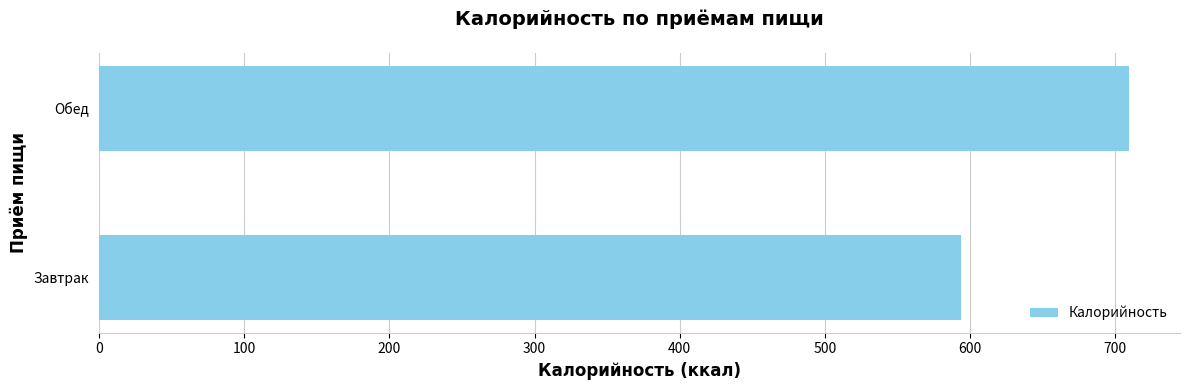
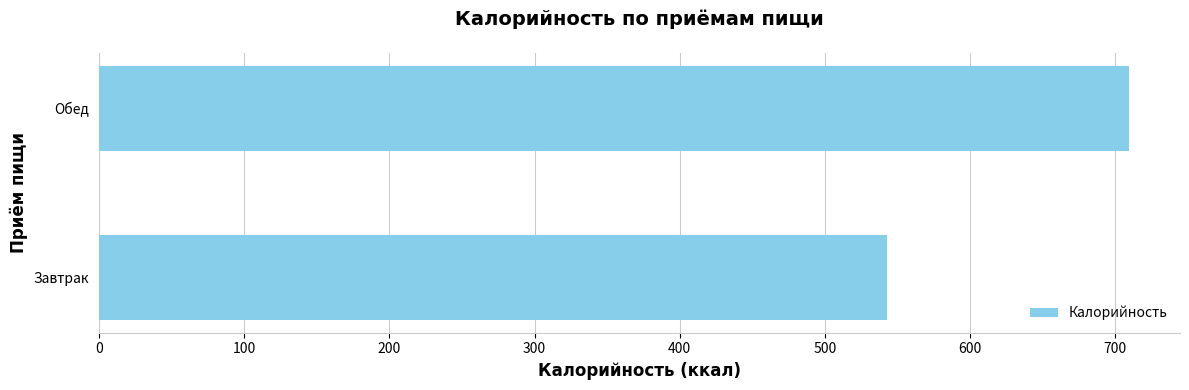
  {
    "Обед": 709,
-   "Завтрак": 594
+   "Завтрак": 543
  }
